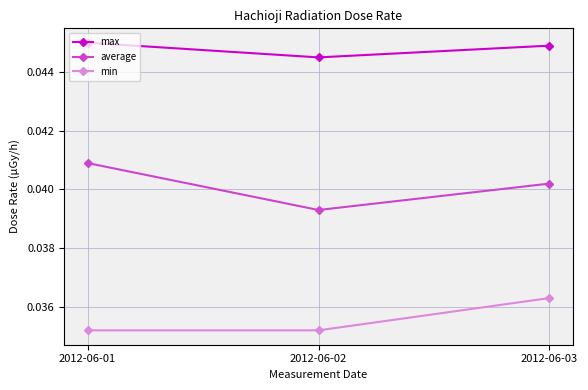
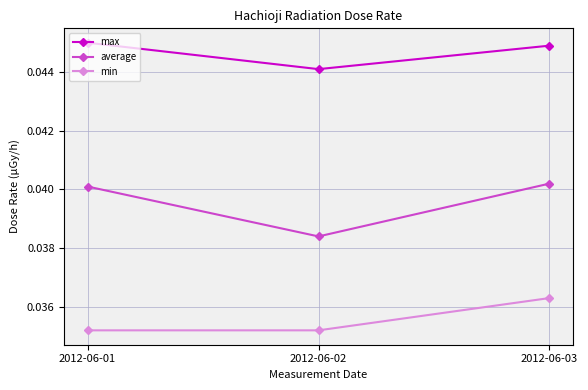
  {
    "max": {
-     "2012-06-02": 0.0445,
+     "2012-06-02": 0.0441,
      "2012-06-03": 0.0449
    },
    "average": {
-     "2012-06-01": 0.0409,
-     "2012-06-02": 0.0393,
+     "2012-06-01": 0.0401,
+     "2012-06-02": 0.0384,
      "2012-06-03": 0.0402
    },
    "min": {
      "2012-06-01": 0.0352,
      "2012-06-02": 0.0352,
      "2012-06-03": 0.0363
    }
  }
